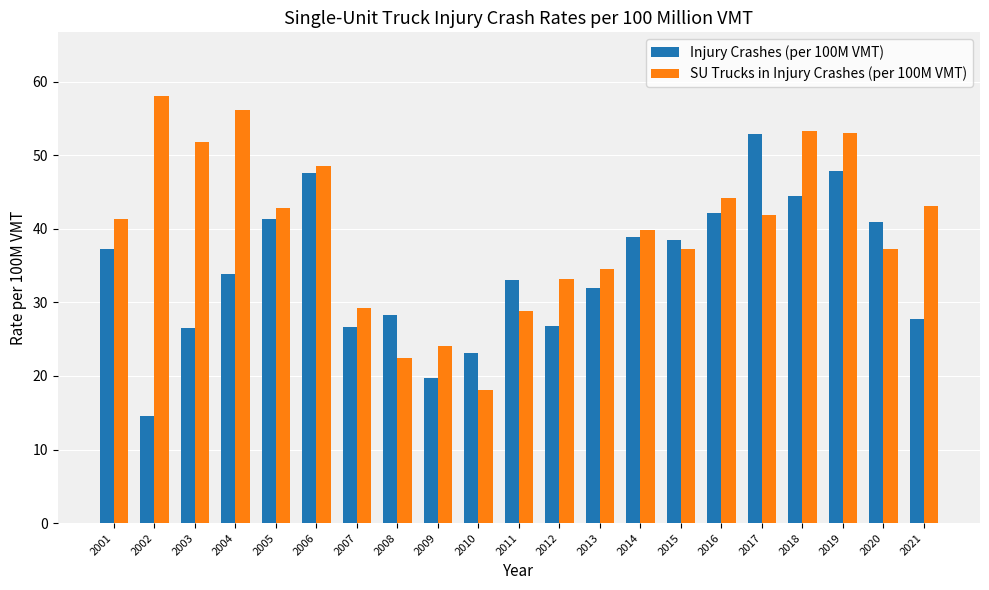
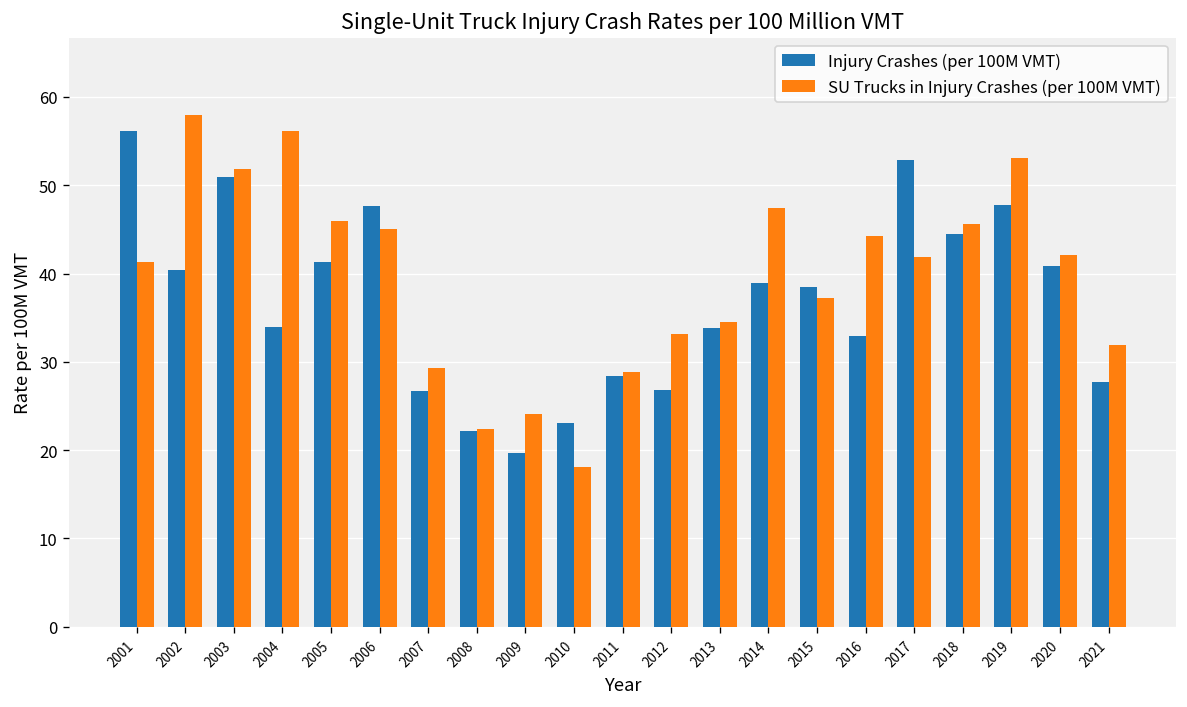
  {
    "Injury Crashes (per 100M VMT)": {
-     "2001": 37,
-     "2002": 15,
-     "2003": 27,
+     "2001": 56,
+     "2002": 40,
+     "2003": 51,
      "2004": 34,
      "2005": 41,
      "2006": 48,
      "2007": 27,
-     "2008": 28,
+     "2008": 22,
      "2009": 20,
      "2010": 23,
-     "2011": 33,
+     "2011": 28,
      "2012": 27,
-     "2013": 32,
+     "2013": 34,
      "2014": 39,
      "2015": 39,
-     "2016": 42,
+     "2016": 33,
      "2017": 53,
      "2018": 44,
      "2019": 48,
      "2020": 41,
      "2021": 28
    },
    "SU Trucks in Injury Crashes (per 100M VMT)": {
      "2001": 41,
      "2002": 58,
      "2003": 52,
      "2004": 56,
-     "2005": 43,
-     "2006": 49,
+     "2005": 46,
+     "2006": 45,
      "2007": 29,
      "2008": 22,
      "2009": 24,
      "2010": 18,
      "2011": 29,
      "2012": 33,
      "2013": 35,
-     "2014": 40,
+     "2014": 47,
      "2015": 37,
      "2016": 44,
      "2017": 42,
-     "2018": 53,
+     "2018": 46,
      "2019": 53,
-     "2020": 37,
-     "2021": 43
+     "2020": 42,
+     "2021": 32
    }
  }
